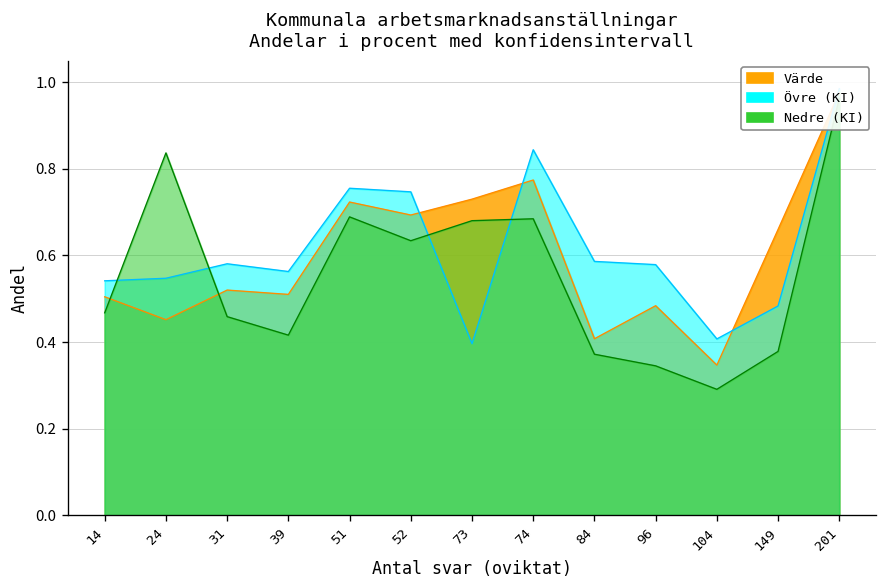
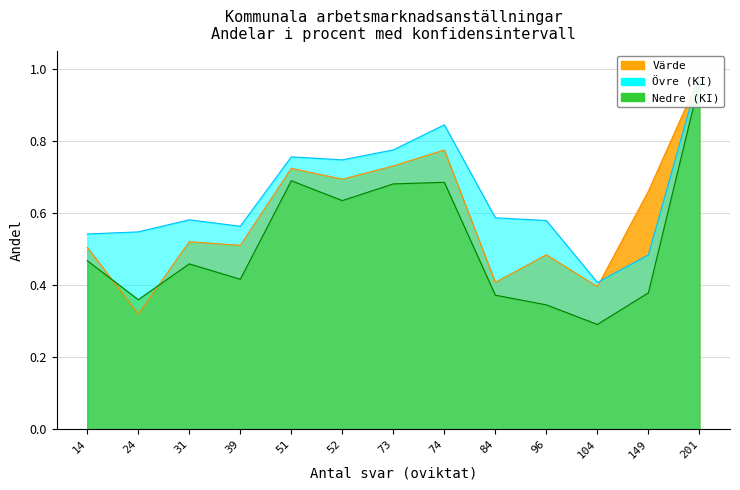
  {
    "Värde": {
      "14": 0.50,
-     "24": 0.45,
+     "24": 0.32,
      "31": 0.52,
      "39": 0.51,
      "51": 0.72,
      "52": 0.69,
      "73": 0.73,
      "74": 0.77,
      "84": 0.41,
      "96": 0.48,
-     "104": 0.35,
+     "104": 0.40,
      "149": 0.66
    },
    "Övre (KI)": {
      "14": 0.54,
      "24": 0.55,
      "31": 0.58,
      "39": 0.56,
      "51": 0.76,
      "52": 0.75,
-     "73": 0.40,
+     "73": 0.77,
      "74": 0.84,
      "84": 0.59,
      "96": 0.58,
      "104": 0.41,
      "149": 0.48
    },
    "Nedre (KI)": {
      "14": 0.47,
-     "24": 0.84,
+     "24": 0.36,
      "31": 0.46,
      "39": 0.42,
      "51": 0.69,
      "52": 0.63,
      "73": 0.68,
      "74": 0.68,
      "84": 0.37,
      "96": 0.34,
      "104": 0.29,
      "149": 0.38
    }
  }
